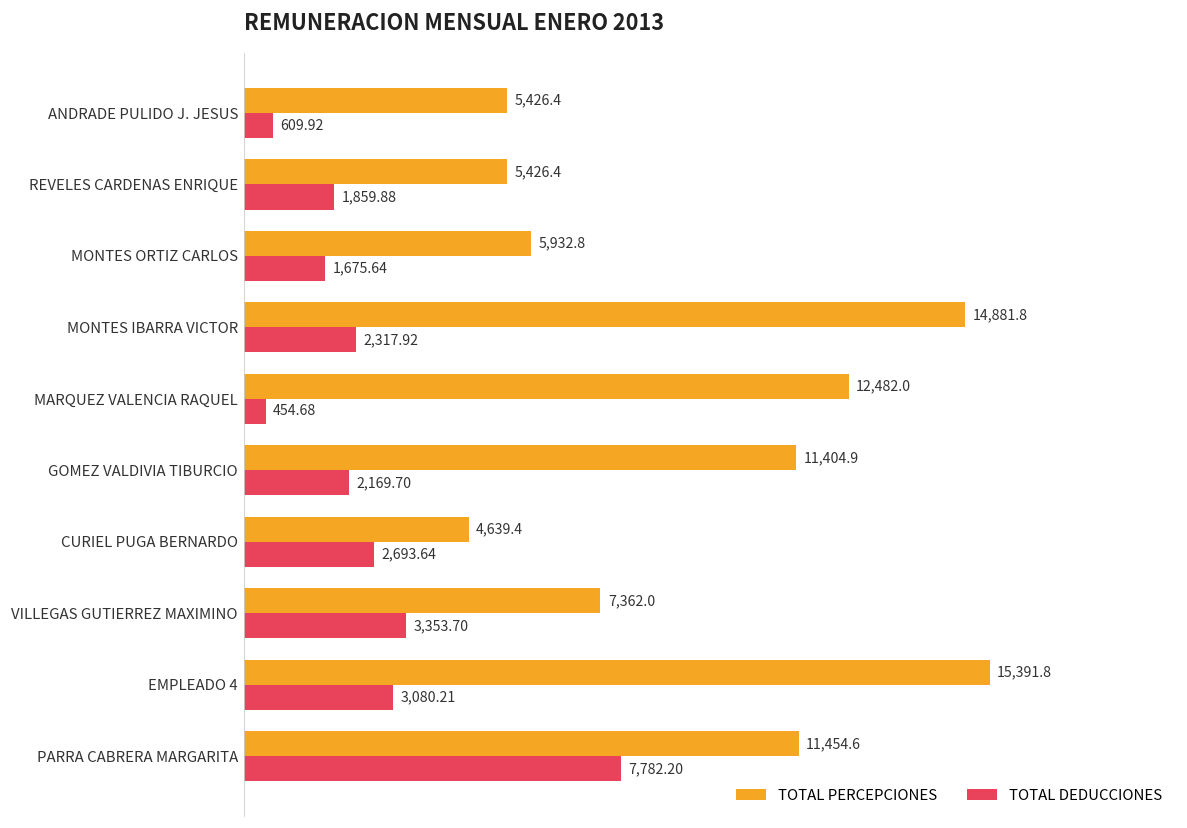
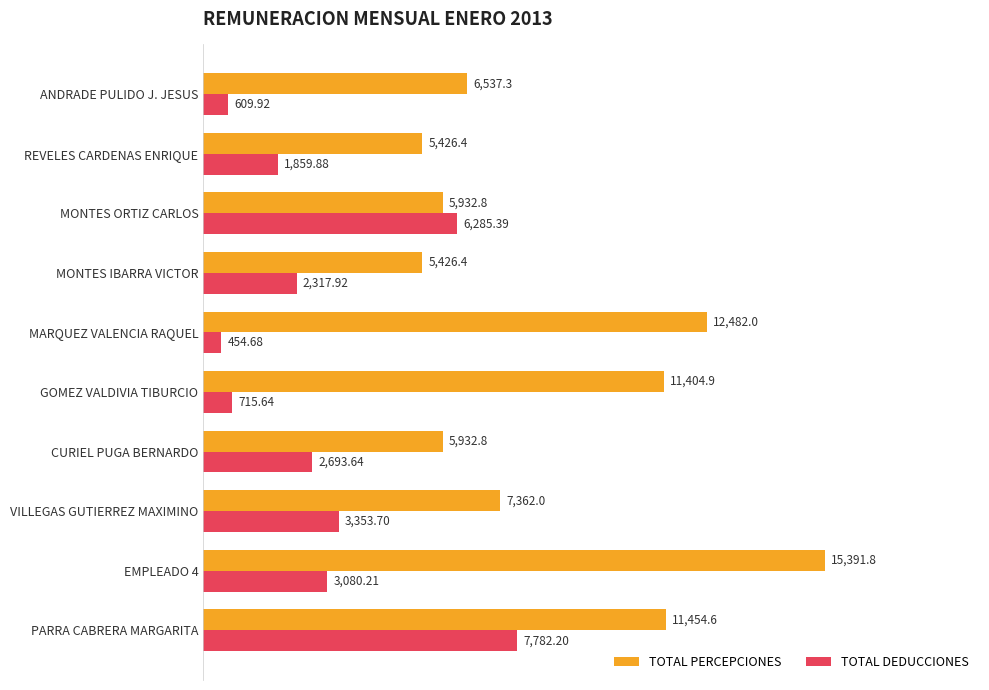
  {
    "TOTAL PERCEPCIONES": {
-     "ANDRADE PULIDO J. JESUS": "5,426.4",
+     "ANDRADE PULIDO J. JESUS": "6,537.3",
      "REVELES CARDENAS ENRIQUE": "5,426.4",
      "MONTES ORTIZ CARLOS": "5,932.8",
-     "MONTES IBARRA VICTOR": "14,881.8",
+     "MONTES IBARRA VICTOR": "5,426.4",
      "MARQUEZ VALENCIA RAQUEL": "12,482.0",
      "GOMEZ VALDIVIA TIBURCIO": "11,404.9",
-     "CURIEL PUGA BERNARDO": "4,639.4",
+     "CURIEL PUGA BERNARDO": "5,932.8",
      "VILLEGAS GUTIERREZ MAXIMINO": "7,362.0",
      "EMPLEADO 4": "15,391.8",
      "PARRA CABRERA MARGARITA": "11,454.6"
    },
    "TOTAL DEDUCCIONES": {
      "ANDRADE PULIDO J. JESUS": "609.92",
      "REVELES CARDENAS ENRIQUE": "1,859.88",
-     "MONTES ORTIZ CARLOS": "1,675.64",
+     "MONTES ORTIZ CARLOS": "6,285.39",
      "MONTES IBARRA VICTOR": "2,317.92",
      "MARQUEZ VALENCIA RAQUEL": "454.68",
-     "GOMEZ VALDIVIA TIBURCIO": "2,169.70",
+     "GOMEZ VALDIVIA TIBURCIO": "715.64",
      "CURIEL PUGA BERNARDO": "2,693.64",
      "VILLEGAS GUTIERREZ MAXIMINO": "3,353.70",
      "EMPLEADO 4": "3,080.21",
      "PARRA CABRERA MARGARITA": "7,782.20"
    }
  }
